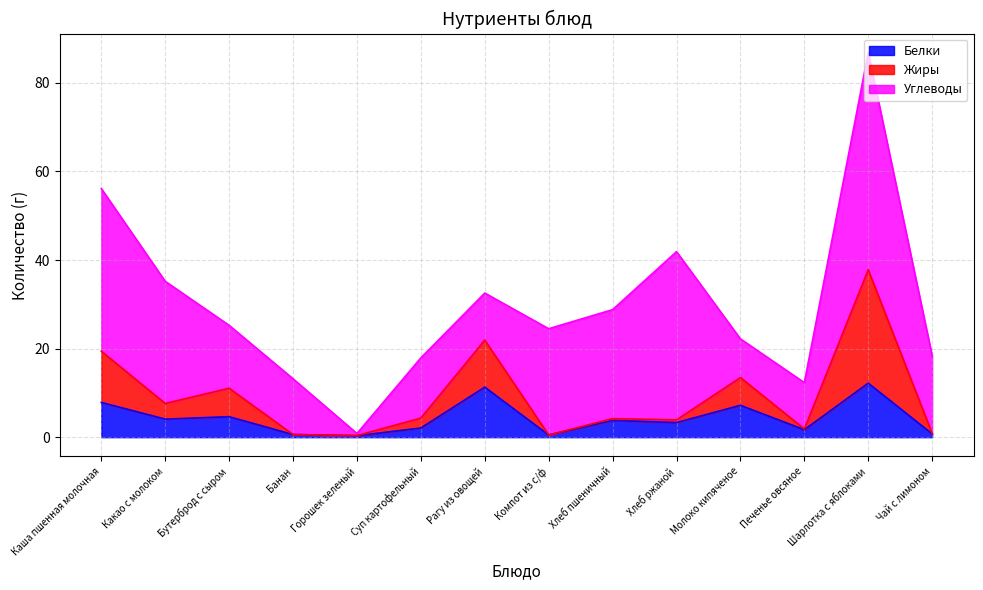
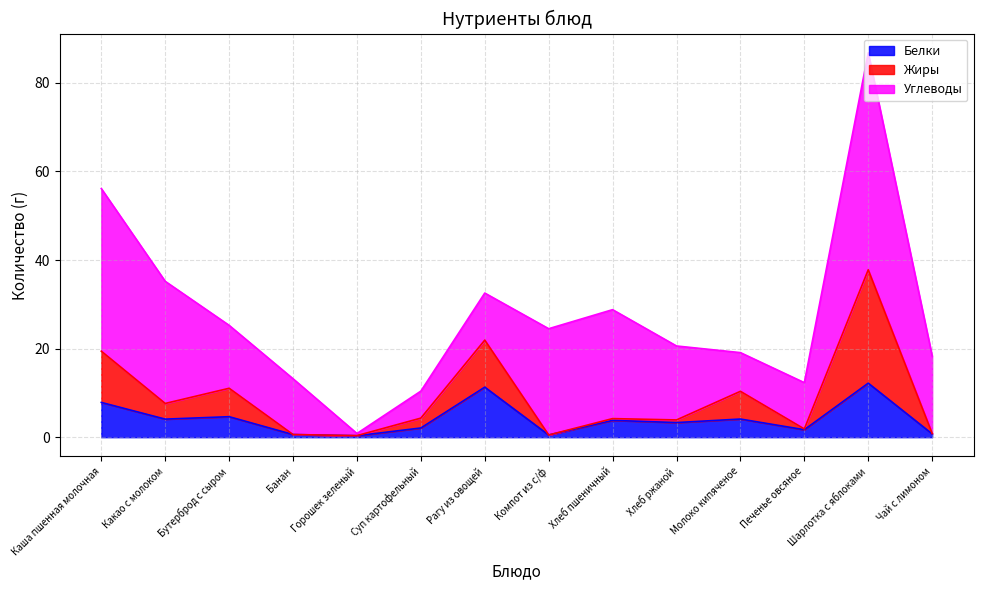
  {
    "Белки": {
      "Каша пшенная молочная": 8,
      "Какао с молоком": 4,
      "Бутерброд с сыром": 5,
      "Суп картофельный": 2,
      "Рагу из овощей": 11,
      "Хлеб ржаной": 3,
-     "Молоко кипяченое": 7,
+     "Молоко кипяченое": 4,
      "Шарлотка с яблоками": 12
    },
    "Жиры": {
      "Каша пшенная молочная": 12,
      "Какао с молоком": 4,
      "Бутерброд с сыром": 6,
      "Суп картофельный": 2,
      "Рагу из овощей": 11,
      "Хлеб ржаной": 1,
      "Молоко кипяченое": 6,
      "Шарлотка с яблоками": 26
    },
    "Углеводы": {
      "Каша пшенная молочная": 37,
      "Какао с молоком": 28,
      "Бутерброд с сыром": 14,
      "Банан": 13,
-     "Суп картофельный": 14,
+     "Суп картофельный": 6,
      "Рагу из овощей": 11,
      "Компот из с/ф": 24,
      "Хлеб пшеничный": 25,
-     "Хлеб ржаной": 38,
+     "Хлеб ржаной": 17,
      "Молоко кипяченое": 9,
      "Печенье овсяное": 10,
      "Чай с лимоном": 18
    }
  }
